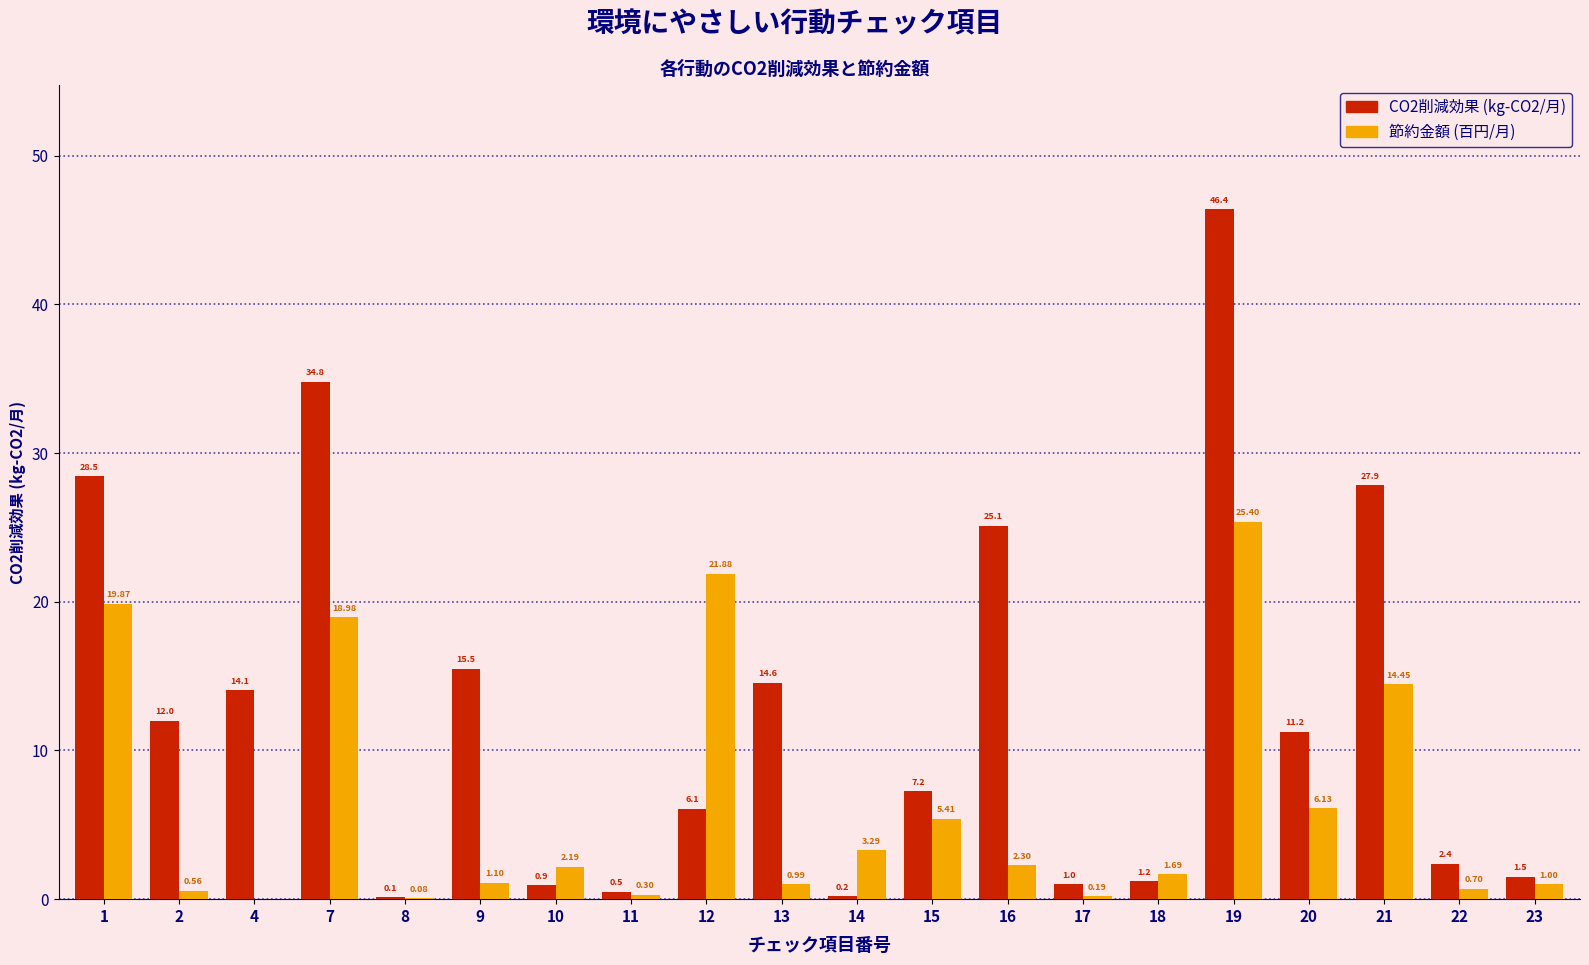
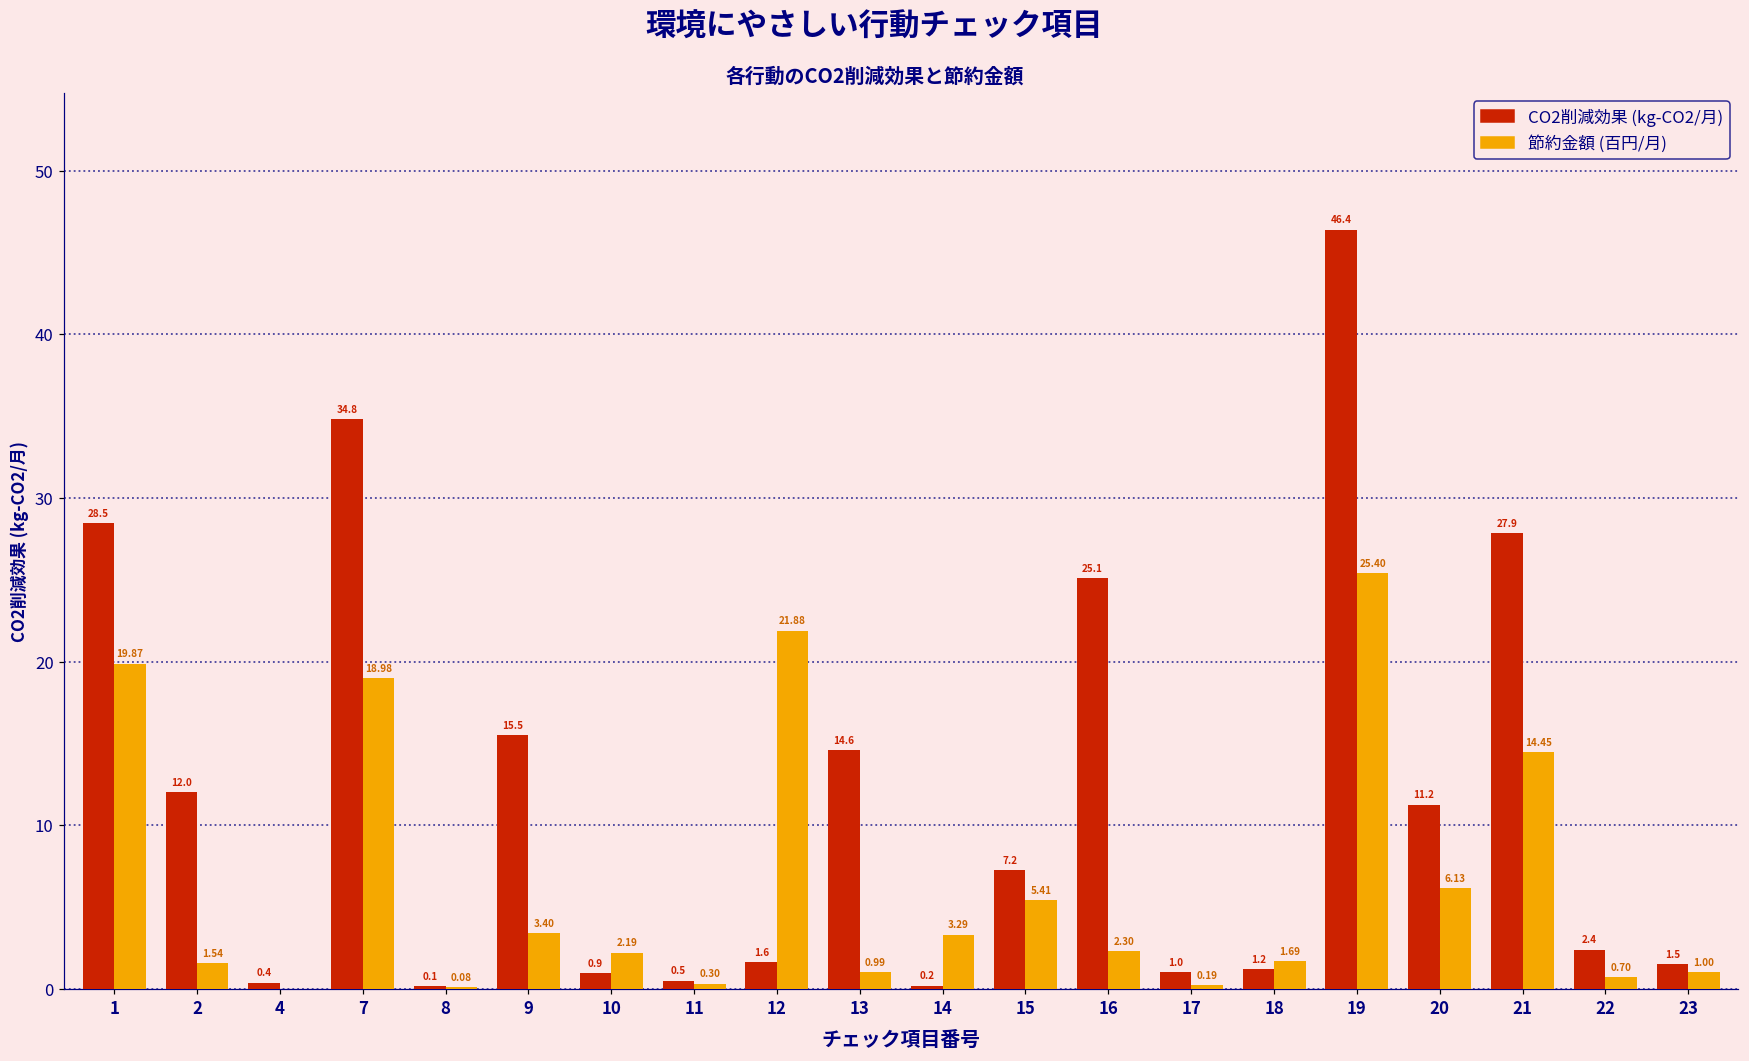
  {
    "CO2削減効果 (kg-CO2/月)": {
      "1": 28.5,
      "2": 12.0,
-     "4": 14.1,
+     "4": 0.4,
      "7": 34.8,
      "8": 0.1,
      "9": 15.5,
      "10": 0.9,
      "11": 0.5,
-     "12": 6.1,
+     "12": 1.6,
      "13": 14.6,
      "14": 0.2,
      "15": 7.2,
      "16": 25.1,
      "17": 1.0,
      "18": 1.2,
      "19": 46.4,
      "20": 11.2,
      "21": 27.9,
      "22": 2.4,
      "23": 1.5
    },
    "節約金額 (百円/月)": {
      "1": 19.87,
-     "2": 0.56,
+     "2": 1.54,
      "7": 18.98,
      "8": 0.08,
-     "9": 1.10,
+     "9": 3.40,
      "10": 2.19,
      "11": 0.30,
      "12": 21.88,
      "13": 0.99,
      "14": 3.29,
      "15": 5.41,
      "16": 2.30,
      "17": 0.19,
      "18": 1.69,
      "19": 25.40,
      "20": 6.13,
      "21": 14.45,
      "22": 0.70,
      "23": 1.00
    }
  }
